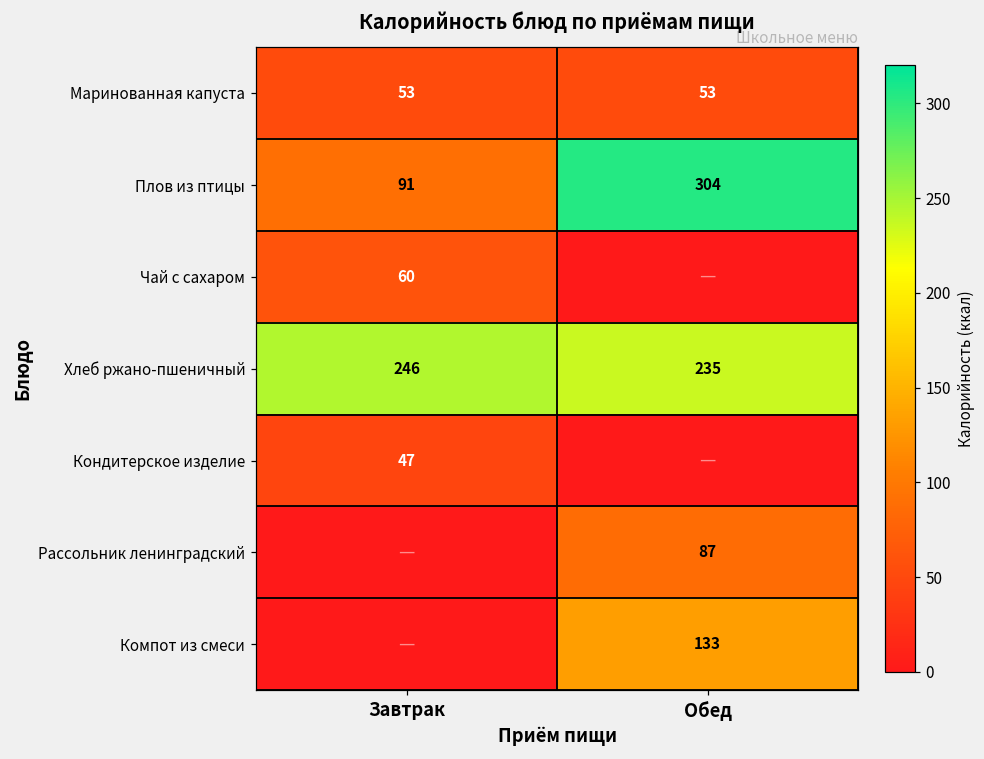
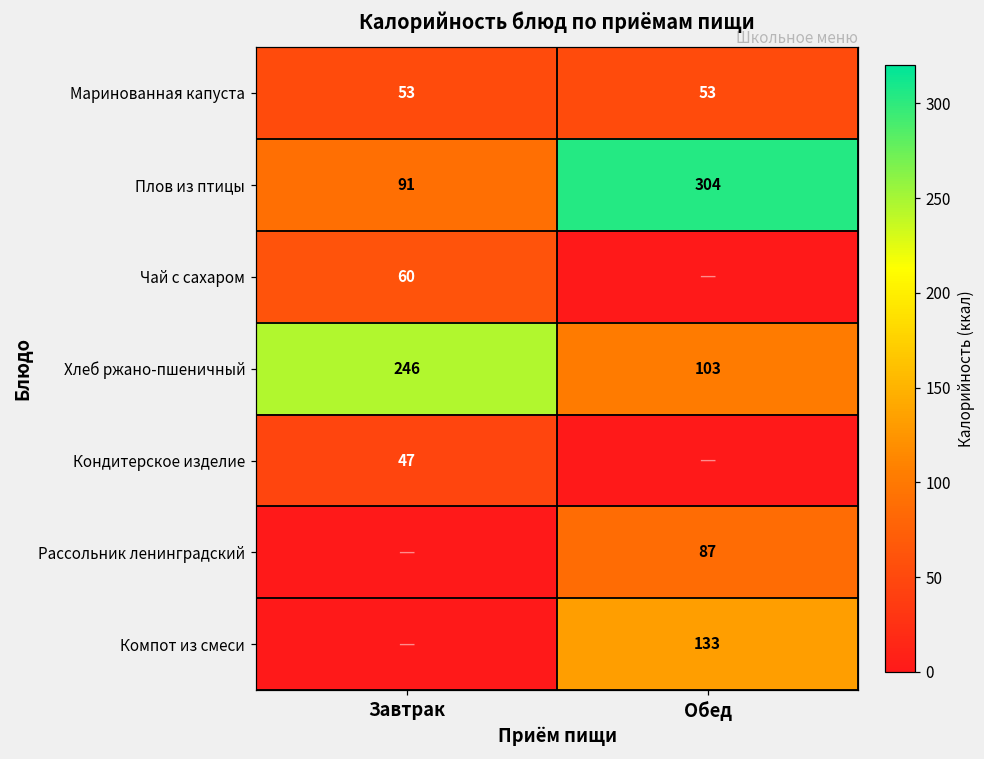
  {
    "Маринованная капуста": {
      "Завтрак": 53,
      "Обед": 53
    },
    "Плов из птицы": {
      "Завтрак": 91,
      "Обед": 304
    },
    "Чай с сахаром": {
      "Завтрак": 60
    },
    "Хлеб ржано-пшеничный": {
      "Завтрак": 246,
-     "Обед": 235
+     "Обед": 103
    },
    "Кондитерское изделие": {
      "Завтрак": 47
    },
    "Рассольник ленинградский": {
      "Обед": 87
    },
    "Компот из смеси": {
      "Обед": 133
    }
  }
